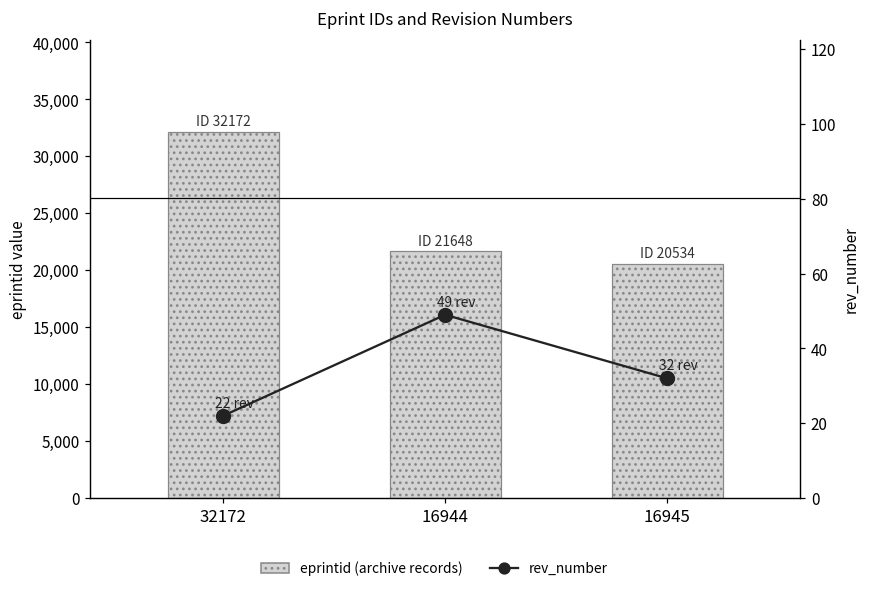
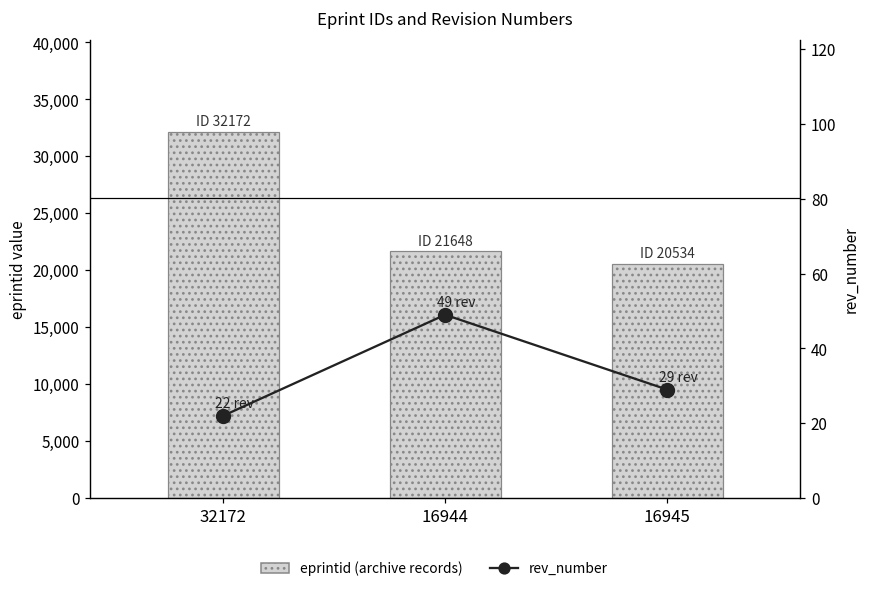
  {
    "eprintid (archive records)": {
      "32172": 32172,
      "16944": 21648,
      "16945": 20534
    },
    "rev_number": {
      "32172": 22,
      "16944": 49,
-     "16945": 32
+     "16945": 29
    }
  }
